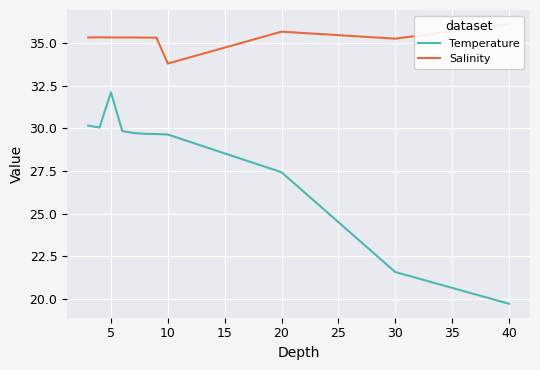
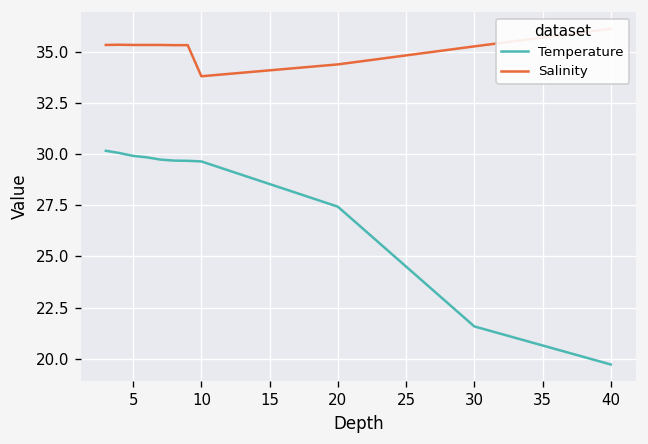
  {
    "Temperature": {
-     "5": 32.1,
+     "5": 29.9,
      "10": 29.6,
      "20": 27.4,
      "30": 21.6,
      "40": 19.7
    },
    "Salinity": {
      "5": 35.3,
      "10": 33.8,
-     "20": 35.7,
+     "20": 34.4,
      "30": 35.3
    }
  }
